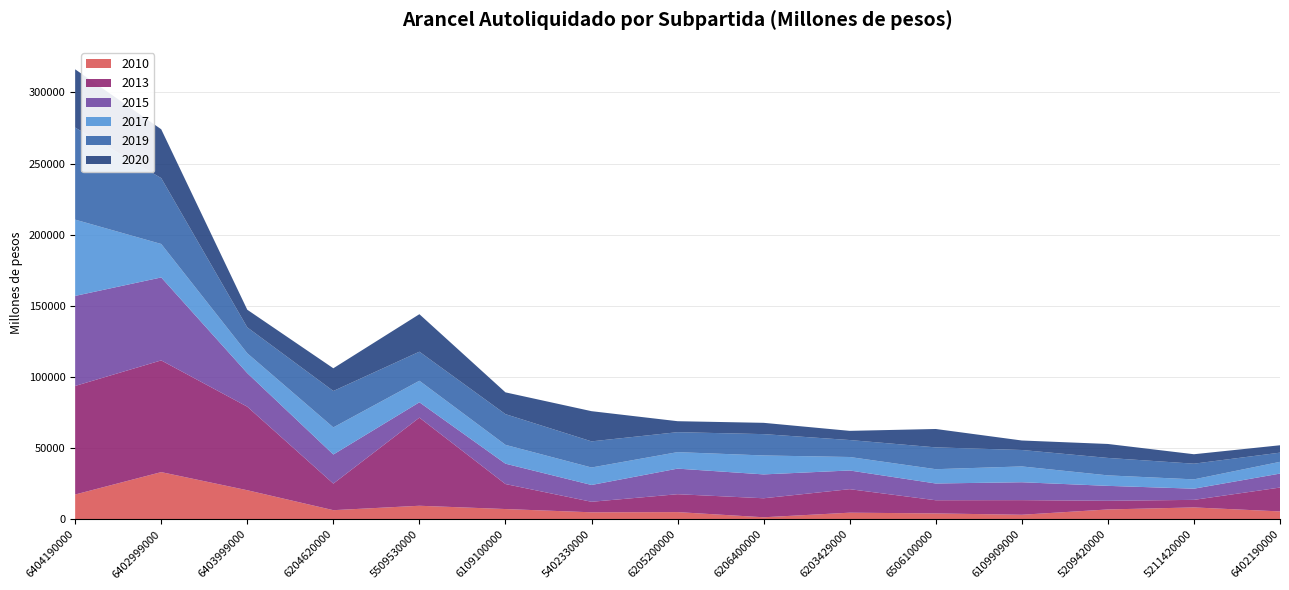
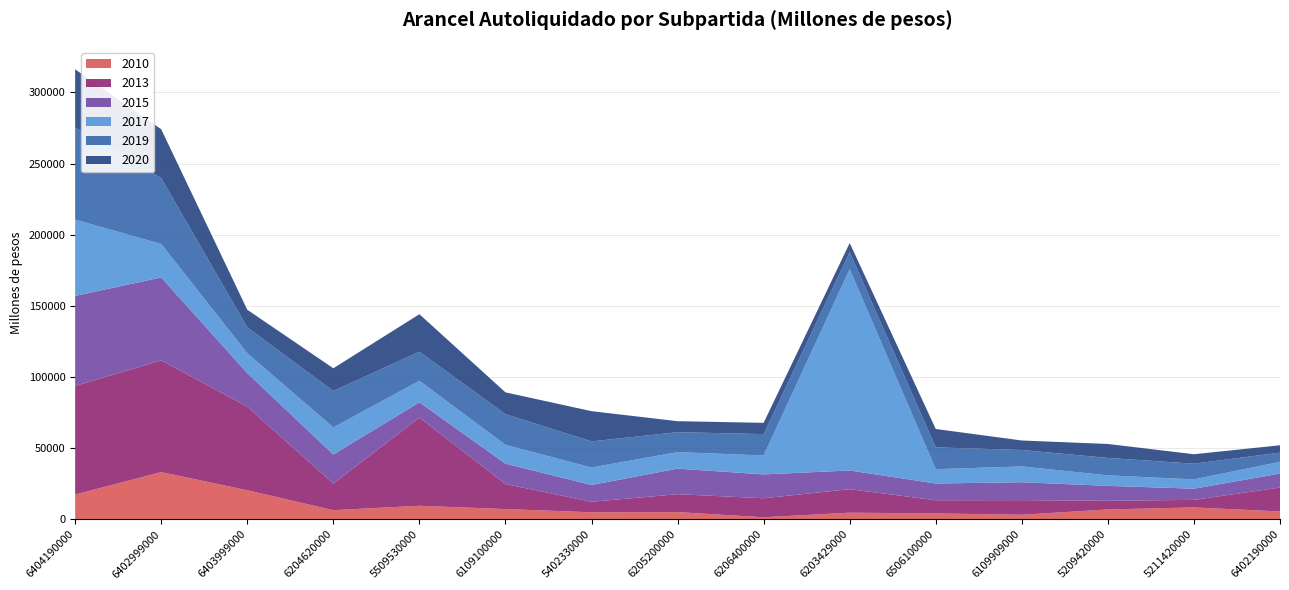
  {
    "2010": {
      "6404190000": 17000,
      "6402999000": 33000,
      "6403999000": 20000,
      "6204620000": 6000,
      "5509530000": 10000,
      "6109100000": 7000,
      "5402330000": 5000,
      "6205200000": 5000,
      "6203429000": 5000,
      "6506100000": 4000,
      "6109909000": 3000,
      "5209420000": 7000,
      "5211420000": 8000,
      "6402190000": 6000
    },
    "2013": {
      "6404190000": 76000,
      "6402999000": 79000,
      "6403999000": 59000,
      "6204620000": 19000,
      "5509530000": 62000,
      "6109100000": 18000,
      "5402330000": 7000,
      "6205200000": 13000,
      "6206400000": 13000,
      "6203429000": 17000,
      "6506100000": 9000,
      "6109909000": 10000,
      "5209420000": 6000,
      "5211420000": 5000,
      "6402190000": 17000
    },
    "2015": {
      "6404190000": 63000,
      "6402999000": 58000,
      "6403999000": 24000,
      "6204620000": 20000,
      "5509530000": 11000,
      "6109100000": 14000,
      "5402330000": 12000,
      "6205200000": 18000,
      "6206400000": 17000,
      "6203429000": 13000,
      "6506100000": 12000,
      "6109909000": 13000,
      "5209420000": 10000,
      "5211420000": 8000,
      "6402190000": 10000
    },
    "2017": {
      "6404190000": 54000,
      "6402999000": 24000,
      "6403999000": 14000,
      "6204620000": 19000,
      "5509530000": 15000,
      "6109100000": 13000,
      "5402330000": 12000,
      "6205200000": 12000,
      "6206400000": 13000,
-     "6203429000": 9000,
+     "6203429000": 142000,
      "6506100000": 10000,
      "6109909000": 11000,
      "5209420000": 7000,
      "5211420000": 7000,
      "6402190000": 8000
    },
    "2019": {
      "6404190000": 65000,
      "6402999000": 46000,
      "6403999000": 18000,
      "6204620000": 26000,
      "5509530000": 20000,
      "6109100000": 22000,
      "5402330000": 18000,
      "6205200000": 14000,
      "6206400000": 15000,
      "6203429000": 12000,
      "6506100000": 15000,
      "6109909000": 12000,
      "5209420000": 12000,
      "5211420000": 11000,
      "6402190000": 6000
    },
    "2020": {
      "6404190000": 41000,
      "6402999000": 34000,
      "6403999000": 12000,
      "6204620000": 16000,
      "5509530000": 26000,
      "6109100000": 15000,
      "5402330000": 21000,
      "6205200000": 8000,
      "6206400000": 8000,
      "6203429000": 6000,
      "6506100000": 13000,
      "6109909000": 7000,
      "5209420000": 10000,
      "5211420000": 7000,
      "6402190000": 5000
    }
  }
